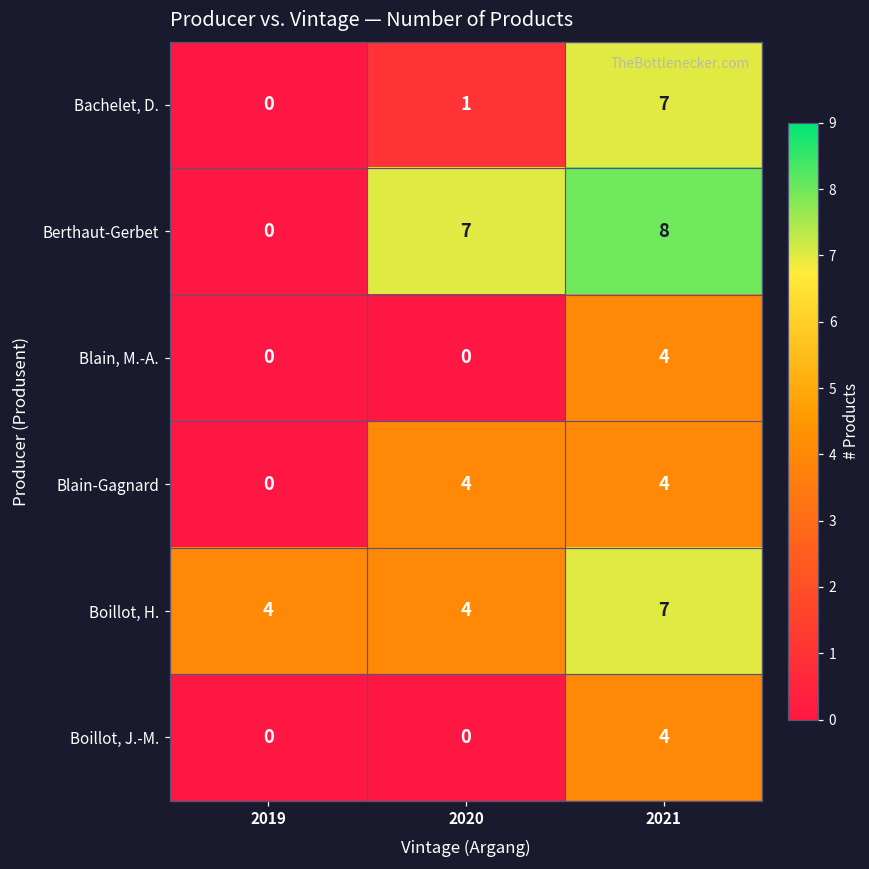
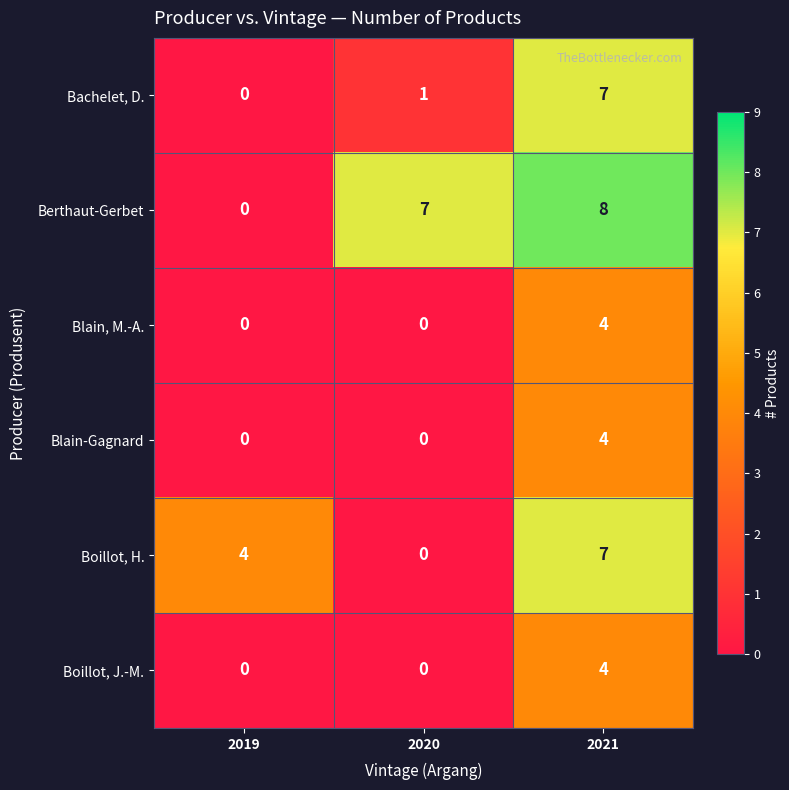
  {
    "Bachelet, D.": {
      "2019": 0,
      "2020": 1
    },
    "Berthaut-Gerbet": {
      "2019": 0,
      "2020": 7,
      "2021": 8
    },
    "Blain, M.-A.": {
      "2019": 0,
      "2020": 0,
      "2021": 4
    },
    "Blain-Gagnard": {
      "2019": 0,
-     "2020": 4,
+     "2020": 0,
      "2021": 4
    },
    "Boillot, H.": {
      "2019": 4,
-     "2020": 4,
+     "2020": 0,
      "2021": 7
    },
    "Boillot, J.-M.": {
      "2019": 0,
      "2020": 0,
      "2021": 4
    }
  }
